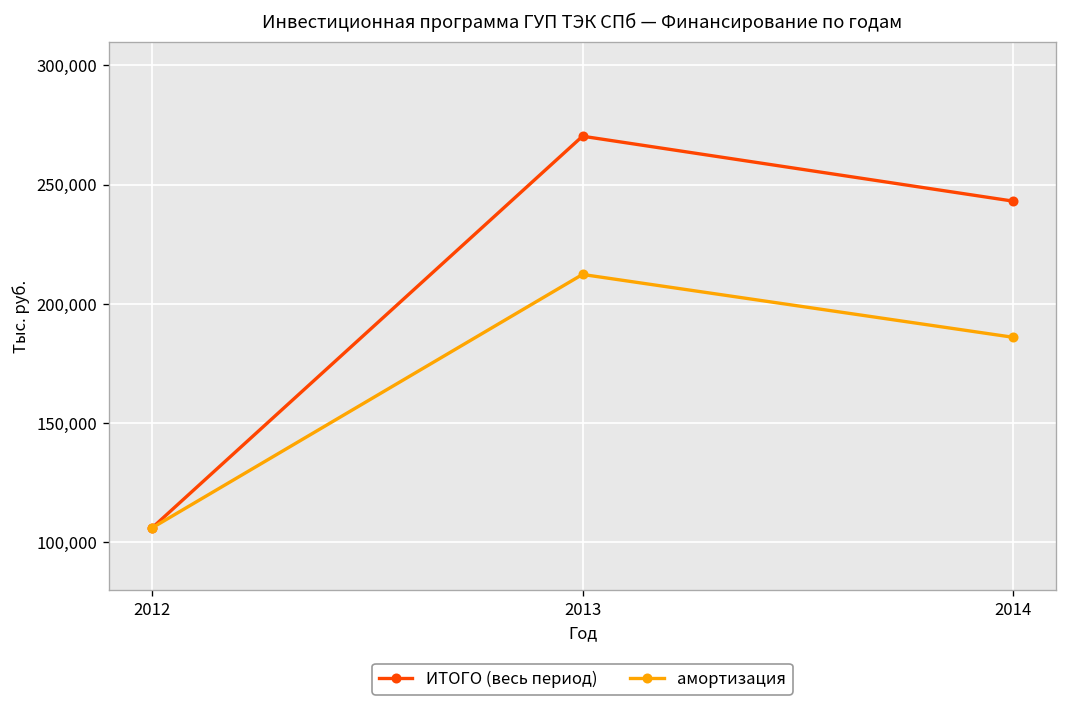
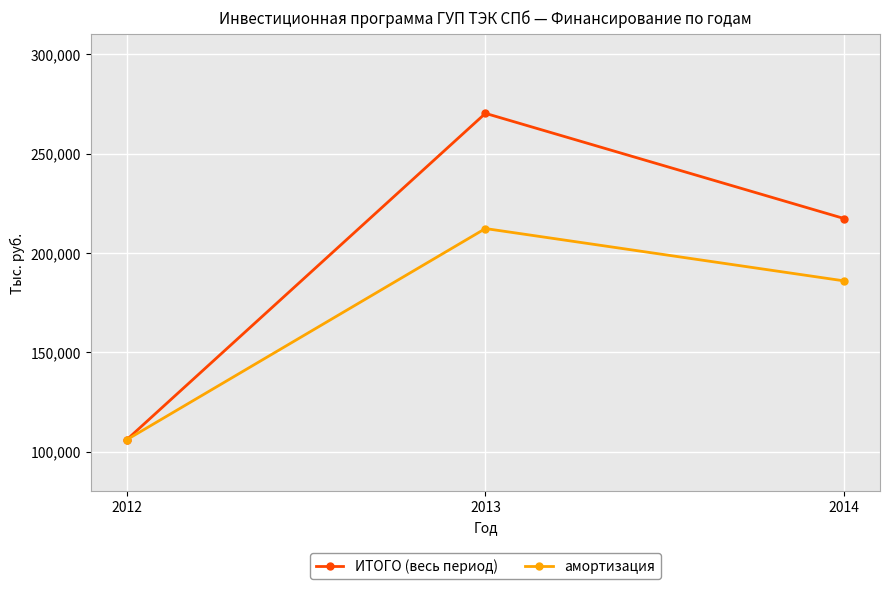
  {
    "ИТОГО (весь период)": {
      "2013": "270,000",
-     "2014": "243,000"
+     "2014": "217,000"
    },
    "амортизация": {
      "2013": "212,000",
      "2014": "186,000"
    }
  }
